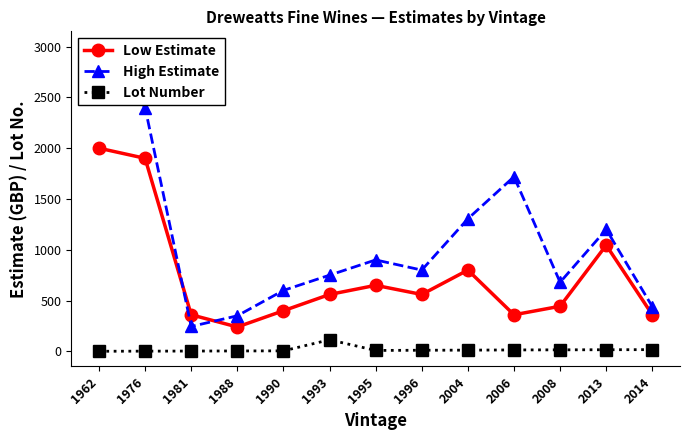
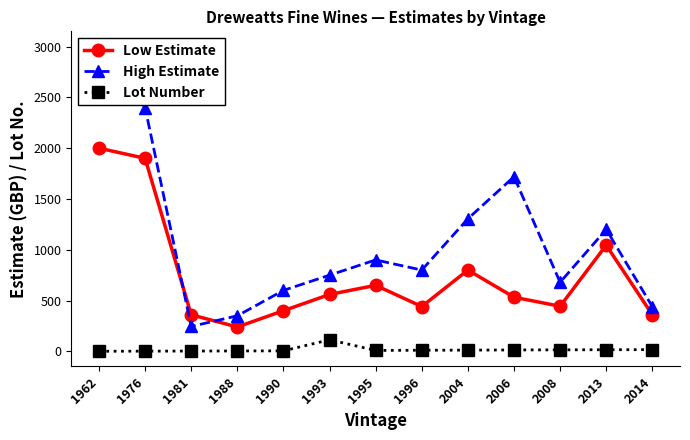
  {
    "Low Estimate": {
      "1962": 2000,
      "1976": 1900,
      "1981": 360,
      "1988": 240,
      "1990": 400,
      "1993": 560,
      "1995": 650,
-     "1996": 560,
+     "1996": 440,
      "2004": 800,
-     "2006": 360,
+     "2006": 530,
      "2008": 440,
      "2013": 1050,
      "2014": 360
    },
    "High Estimate": {
      "1976": 2400,
      "1981": 250,
      "1988": 350,
      "1990": 600,
      "1993": 750,
      "1995": 900,
      "1996": 800,
      "2004": 1310,
      "2006": 1720,
      "2008": 680,
      "2013": 1200,
      "2014": 440
    },
    "Lot Number": {
      "1962": 0,
      "1976": 0,
      "1981": 0,
      "1988": 0,
      "1990": 10,
      "1993": 110,
      "1995": 10,
      "1996": 10,
      "2004": 10,
      "2006": 10,
      "2008": 20,
      "2013": 20,
      "2014": 20
    }
  }
